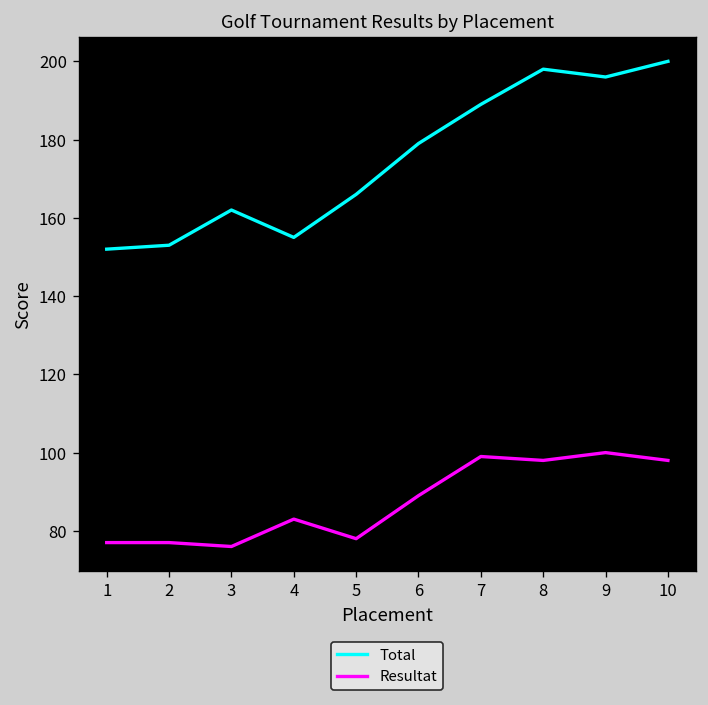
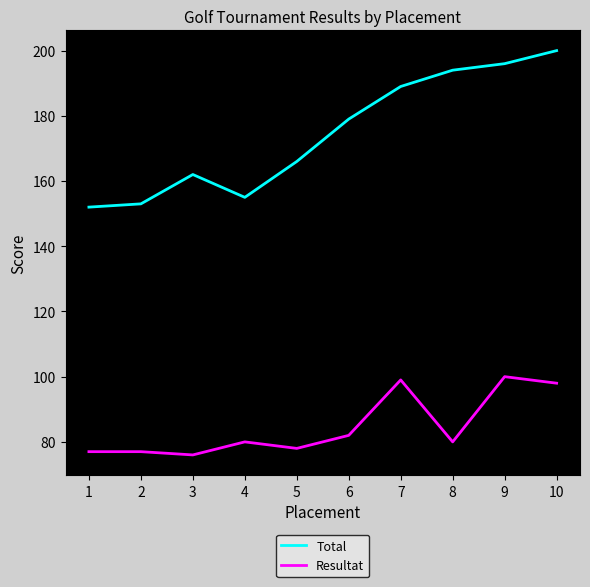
  {
    "Total": {
      "1": 152,
      "2": 153,
      "3": 162,
      "4": 155,
      "5": 166,
      "6": 179,
      "7": 189,
-     "8": 198,
+     "8": 194,
      "9": 196,
      "10": 200
    },
    "Resultat": {
      "1": 77,
      "2": 77,
      "3": 76,
-     "4": 83,
+     "4": 80,
      "5": 78,
-     "6": 89,
+     "6": 82,
      "7": 99,
-     "8": 98,
+     "8": 80,
      "9": 100,
      "10": 98
    }
  }
